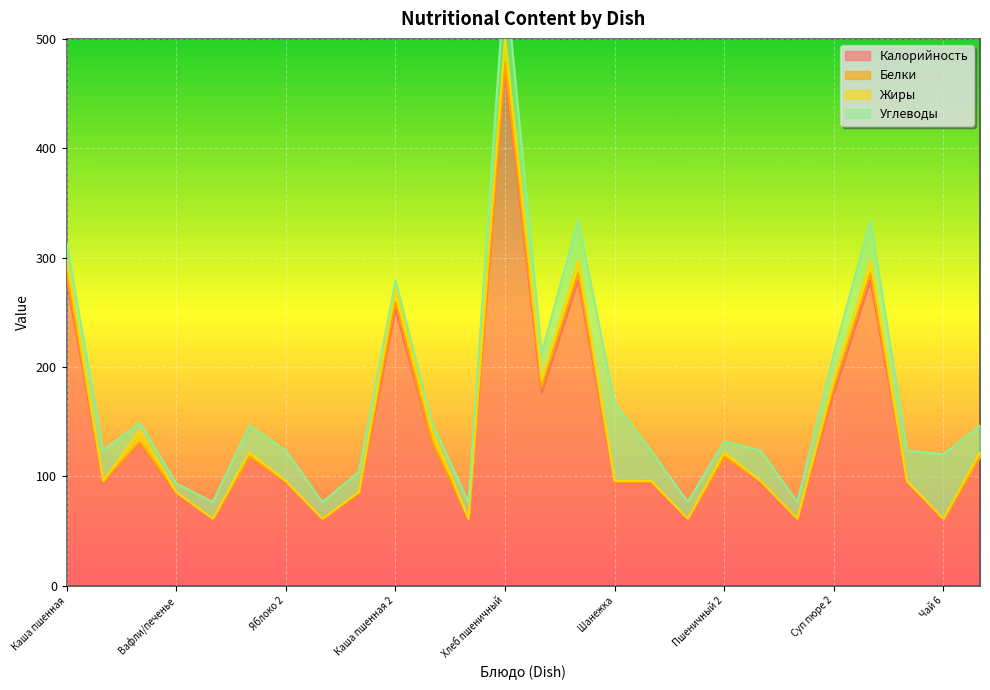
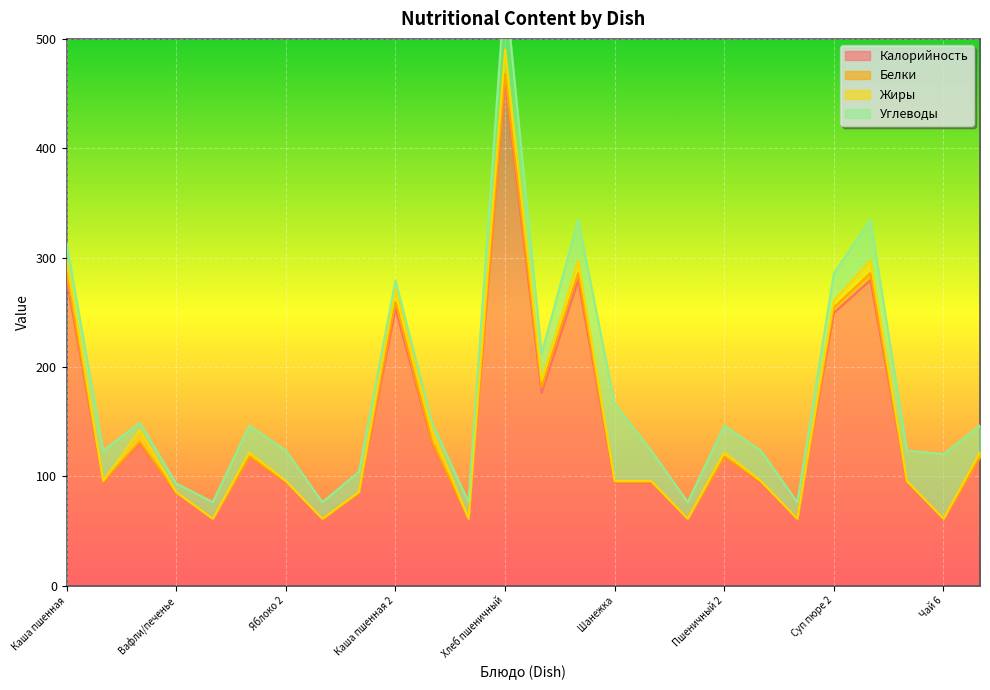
  {
    "Калорийность": {
      "Каша пшенная": 279,
      "Каша пшенная 2": 253,
-     "Хлеб пшеничный": 470,
-     "Суп пюре 2": 176
+     "Хлеб пшеничный": 460,
+     "Суп пюре 2": 250
    },
    "Углеводы": {
      "Каша пшенная": 15,
      "Вафли/печенье": 8,
      "Яблоко 2": 28,
      "Каша пшенная 2": 8,
      "Шанежка": 71,
-     "Пшеничный 2": 10,
+     "Пшеничный 2": 25,
      "Суп пюре 2": 25,
      "Чай 6": 59
    }
  }
